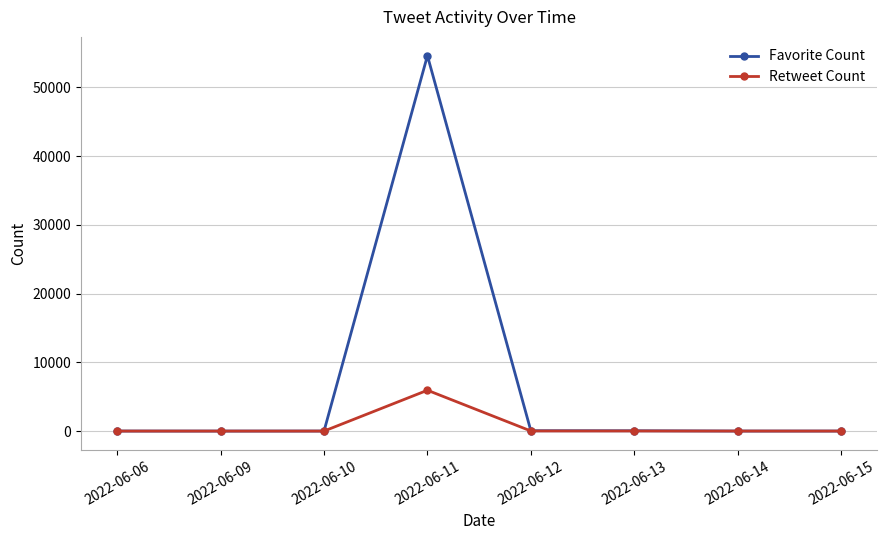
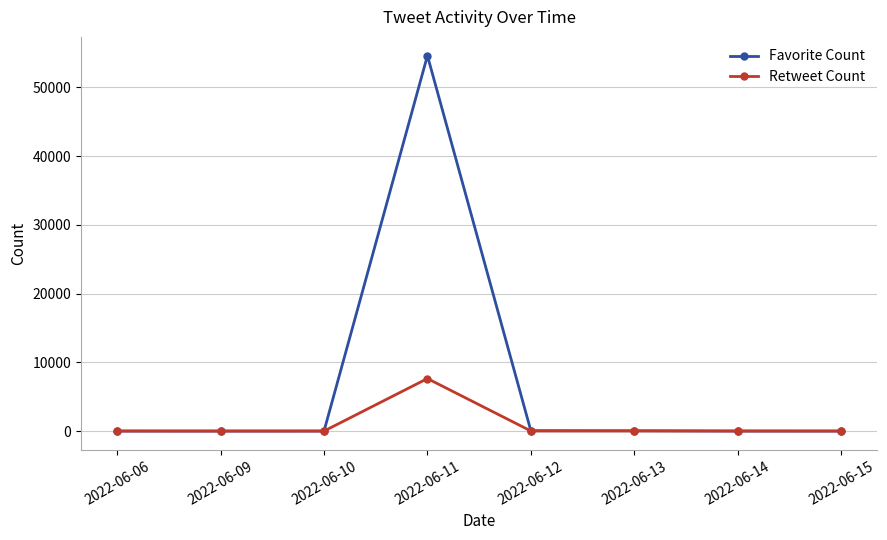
  {
    "Favorite Count": {
      "2022-06-11": 55000
    },
    "Retweet Count": {
-     "2022-06-11": 6000
+     "2022-06-11": 8000
    }
  }
